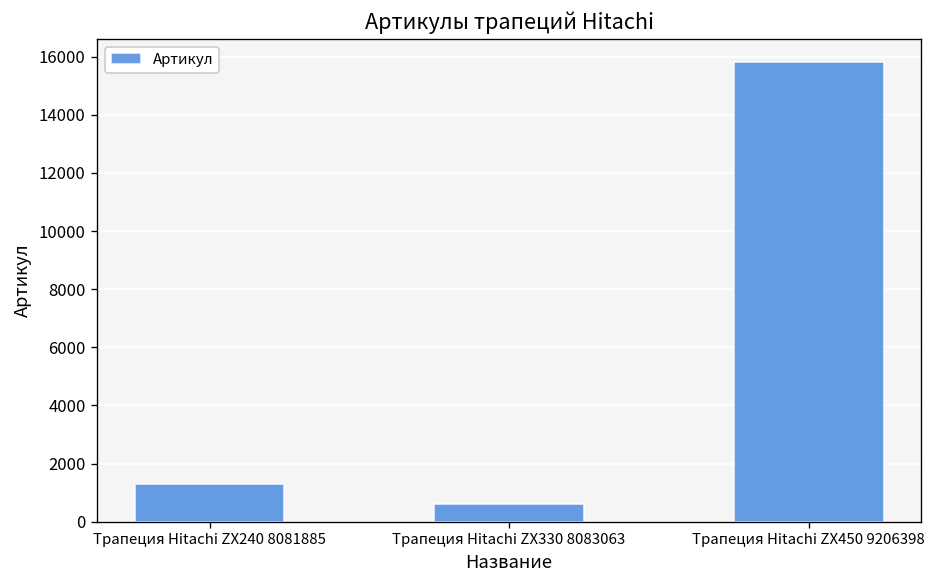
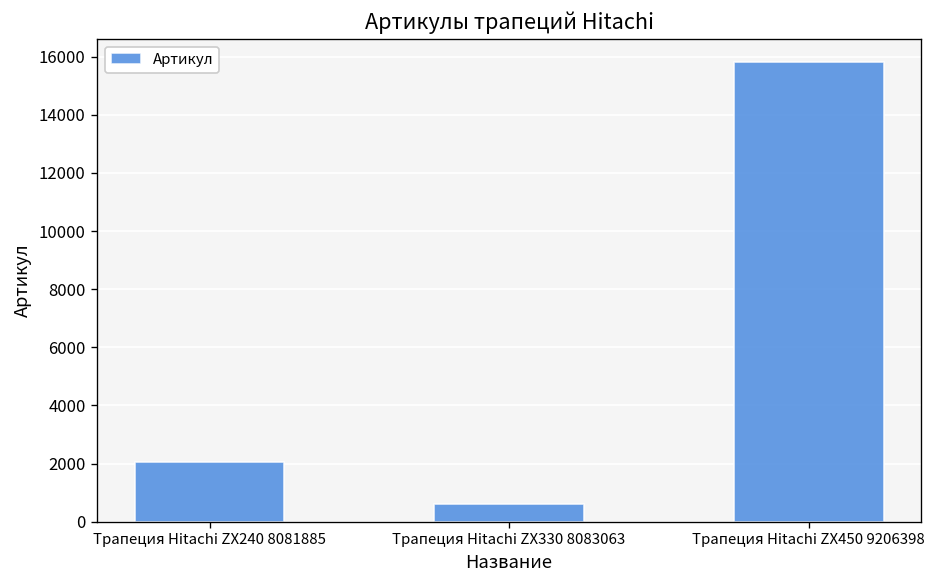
  {
-   "Трапеция Hitachi ZX240 8081885": 1300,
+   "Трапеция Hitachi ZX240 8081885": 2100,
    "Трапеция Hitachi ZX330 8083063": 600,
    "Трапеция Hitachi ZX450 9206398": 15800
  }
